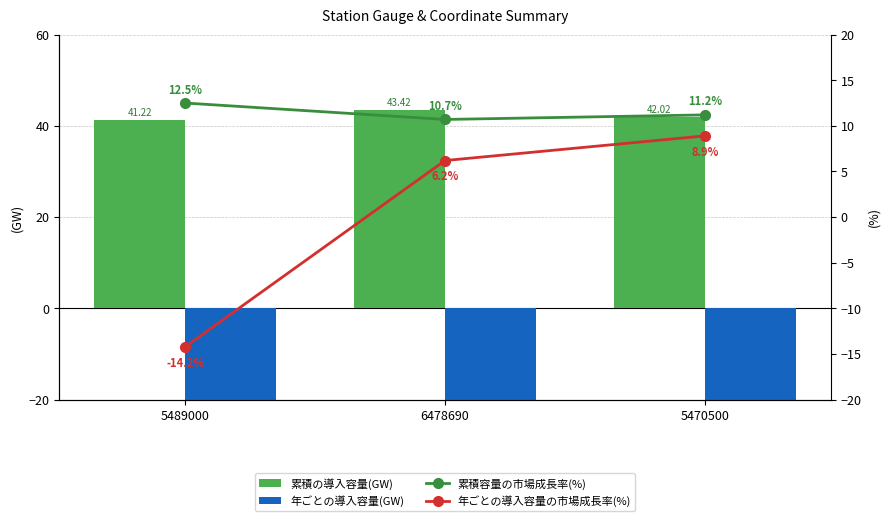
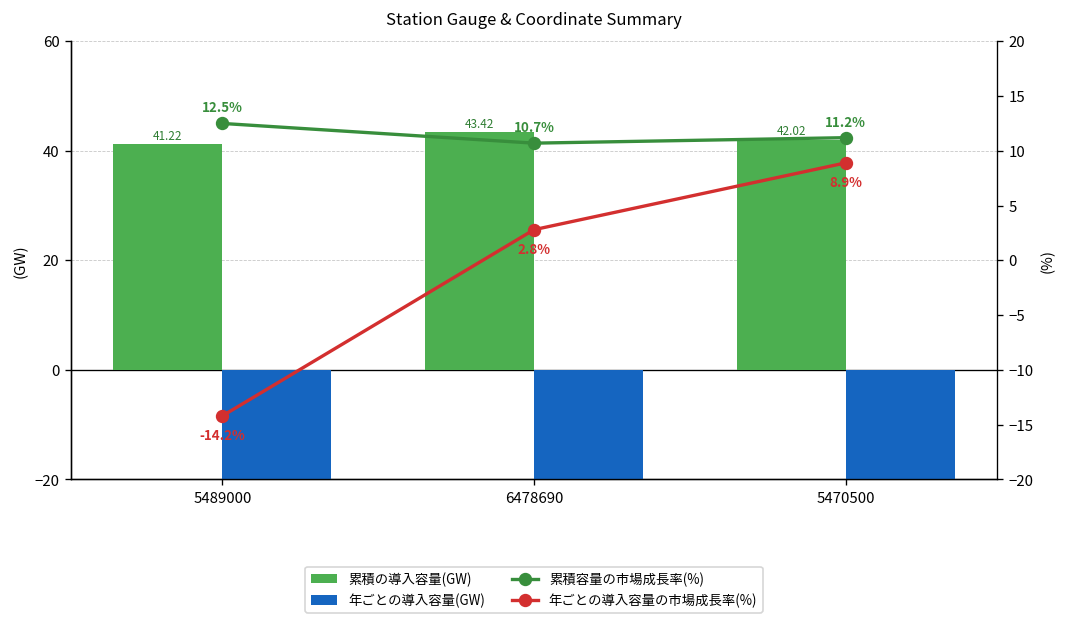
  {
    "年ごとの導入容量の市場成長率(%)": {
      "5489000": "-14.2%",
-     "6478690": "6.2%",
+     "6478690": "2.8%",
      "5470500": "8.9%"
    }
  }
